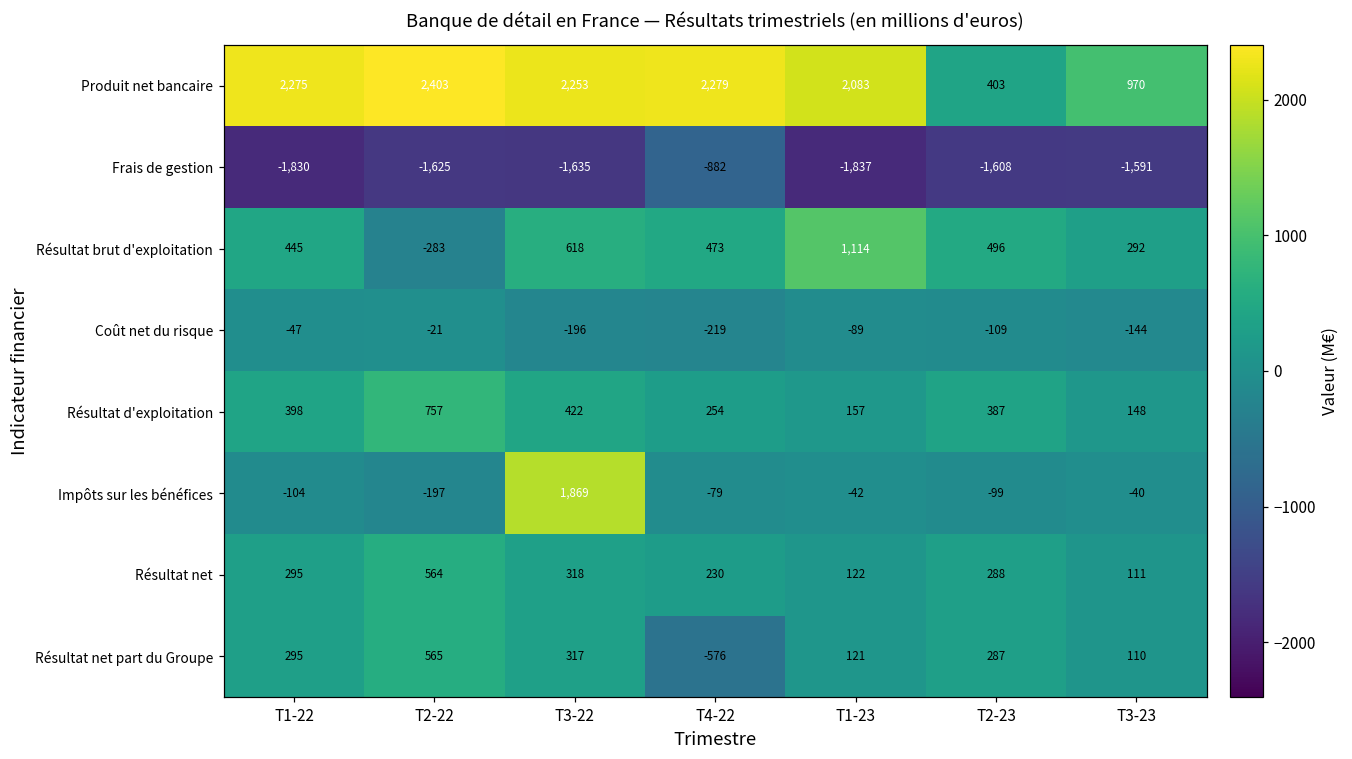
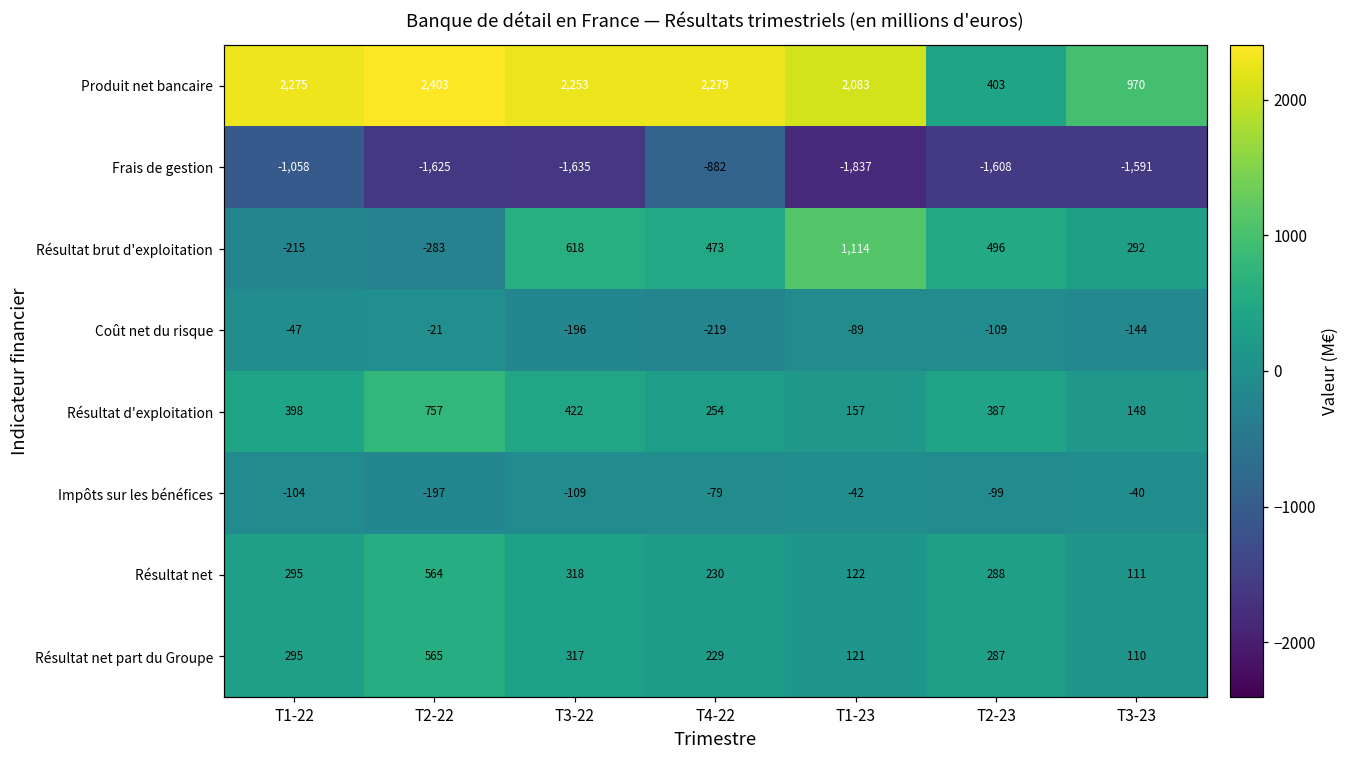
  {
    "Produit net bancaire": {
      "T1-22": "2,275",
      "T2-22": "2,403",
      "T3-22": "2,253",
      "T4-22": "2,279",
      "T1-23": "2,083",
      "T2-23": "403",
      "T3-23": "970"
    },
    "Frais de gestion": {
-     "T1-22": "-1,830",
+     "T1-22": "-1,058",
      "T2-22": "-1,625",
      "T3-22": "-1,635",
      "T4-22": "-882",
      "T1-23": "-1,837",
      "T2-23": "-1,608",
      "T3-23": "-1,591"
    },
    "Résultat brut d'exploitation": {
-     "T1-22": "445",
+     "T1-22": "-215",
      "T2-22": "-283",
      "T3-22": "618",
      "T4-22": "473",
      "T1-23": "1,114",
      "T2-23": "496",
      "T3-23": "292"
    },
    "Coût net du risque": {
      "T1-22": "-47",
      "T2-22": "-21",
      "T3-22": "-196",
      "T4-22": "-219",
      "T1-23": "-89",
      "T2-23": "-109",
      "T3-23": "-144"
    },
    "Résultat d'exploitation": {
      "T1-22": "398",
      "T2-22": "757",
      "T3-22": "422",
      "T4-22": "254",
      "T1-23": "157",
      "T2-23": "387",
      "T3-23": "148"
    },
    "Impôts sur les bénéfices": {
      "T1-22": "-104",
      "T2-22": "-197",
-     "T3-22": "1,869",
+     "T3-22": "-109",
      "T4-22": "-79",
      "T1-23": "-42",
      "T2-23": "-99",
      "T3-23": "-40"
    },
    "Résultat net": {
      "T1-22": "295",
      "T2-22": "564",
      "T3-22": "318",
      "T4-22": "230",
      "T1-23": "122",
      "T2-23": "288",
      "T3-23": "111"
    },
    "Résultat net part du Groupe": {
      "T1-22": "295",
      "T2-22": "565",
      "T3-22": "317",
-     "T4-22": "-576",
+     "T4-22": "229",
      "T1-23": "121",
      "T2-23": "287",
      "T3-23": "110"
    }
  }
